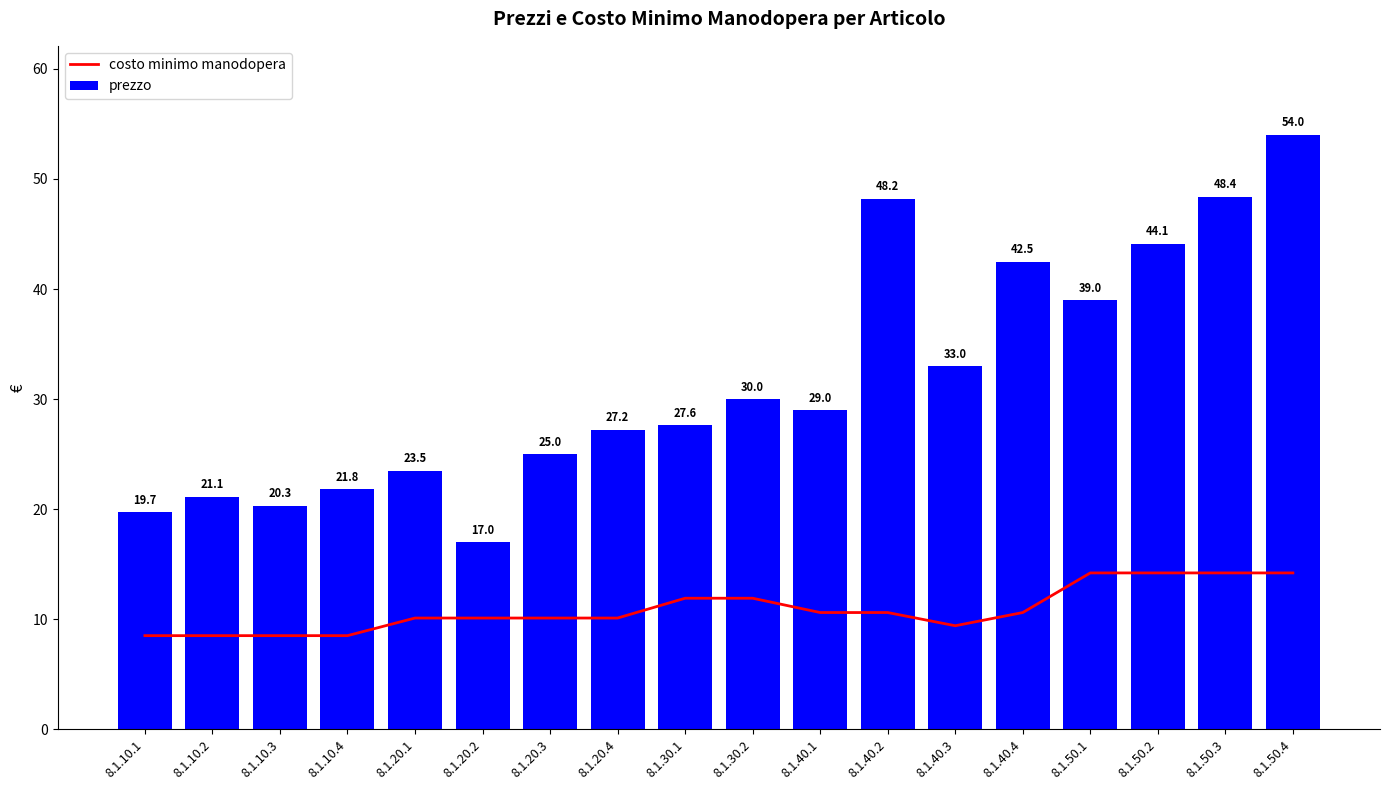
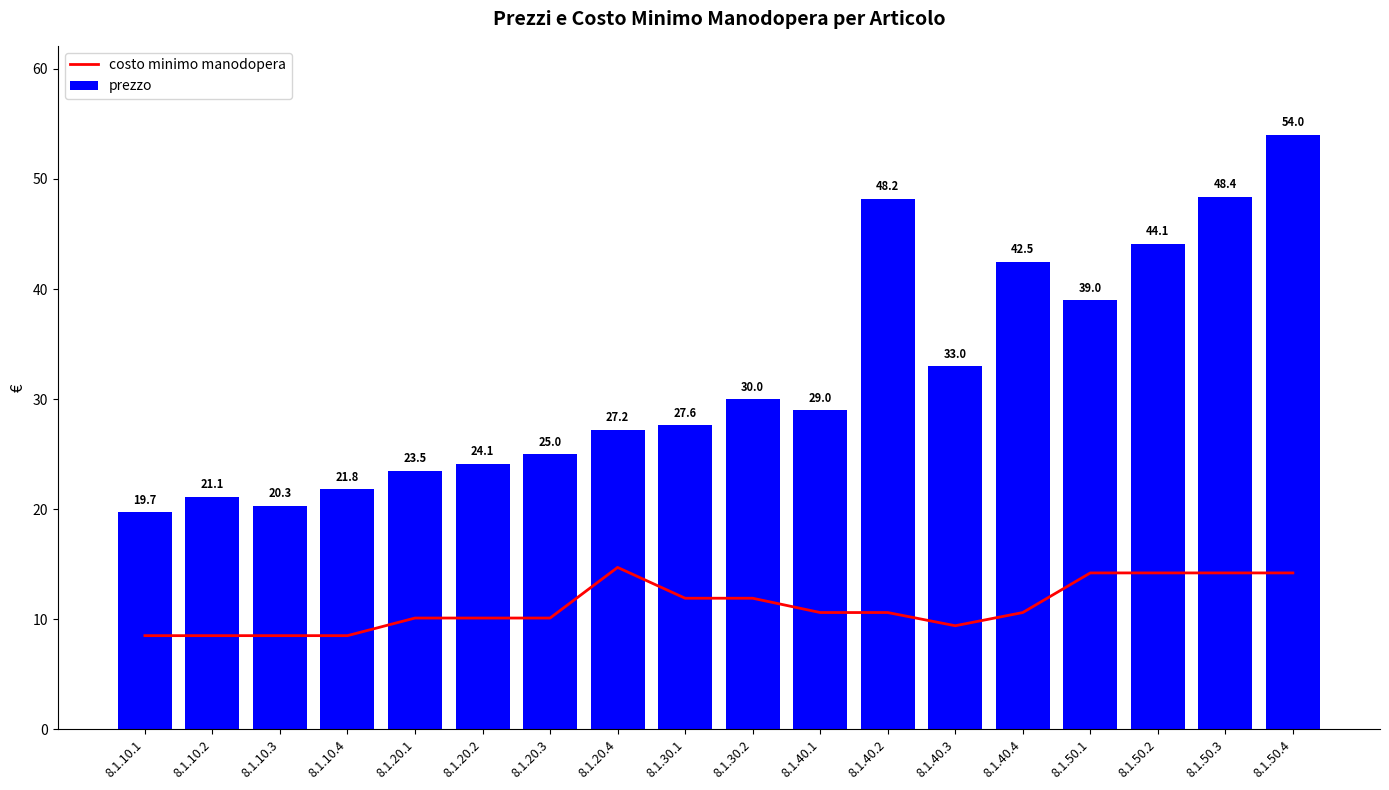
  {
    "costo minimo manodopera": {
      "8.1.10.1": 8.5,
      "8.1.10.2": 8.5,
      "8.1.10.3": 8.5,
      "8.1.10.4": 8.5,
      "8.1.20.1": 10.1,
      "8.1.20.2": 10.1,
      "8.1.20.3": 10.1,
-     "8.1.20.4": 10.1,
+     "8.1.20.4": 14.7,
      "8.1.30.1": 11.9,
      "8.1.30.2": 11.9,
      "8.1.40.1": 10.6,
      "8.1.40.2": 10.6,
      "8.1.40.3": 9.4,
      "8.1.40.4": 10.6,
      "8.1.50.1": 14.2,
      "8.1.50.2": 14.2,
      "8.1.50.3": 14.2,
      "8.1.50.4": 14.2
    },
    "prezzo": {
      "8.1.10.1": 19.7,
      "8.1.10.2": 21.1,
      "8.1.10.3": 20.3,
      "8.1.10.4": 21.8,
      "8.1.20.1": 23.5,
-     "8.1.20.2": 17.0,
+     "8.1.20.2": 24.1,
      "8.1.20.3": 25.0,
      "8.1.20.4": 27.2,
      "8.1.30.1": 27.6,
      "8.1.30.2": 30.0,
      "8.1.40.1": 29.0,
      "8.1.40.2": 48.2,
      "8.1.40.3": 33.0,
      "8.1.40.4": 42.5,
      "8.1.50.1": 39.0,
      "8.1.50.2": 44.1,
      "8.1.50.3": 48.4,
      "8.1.50.4": 54.0
    }
  }
